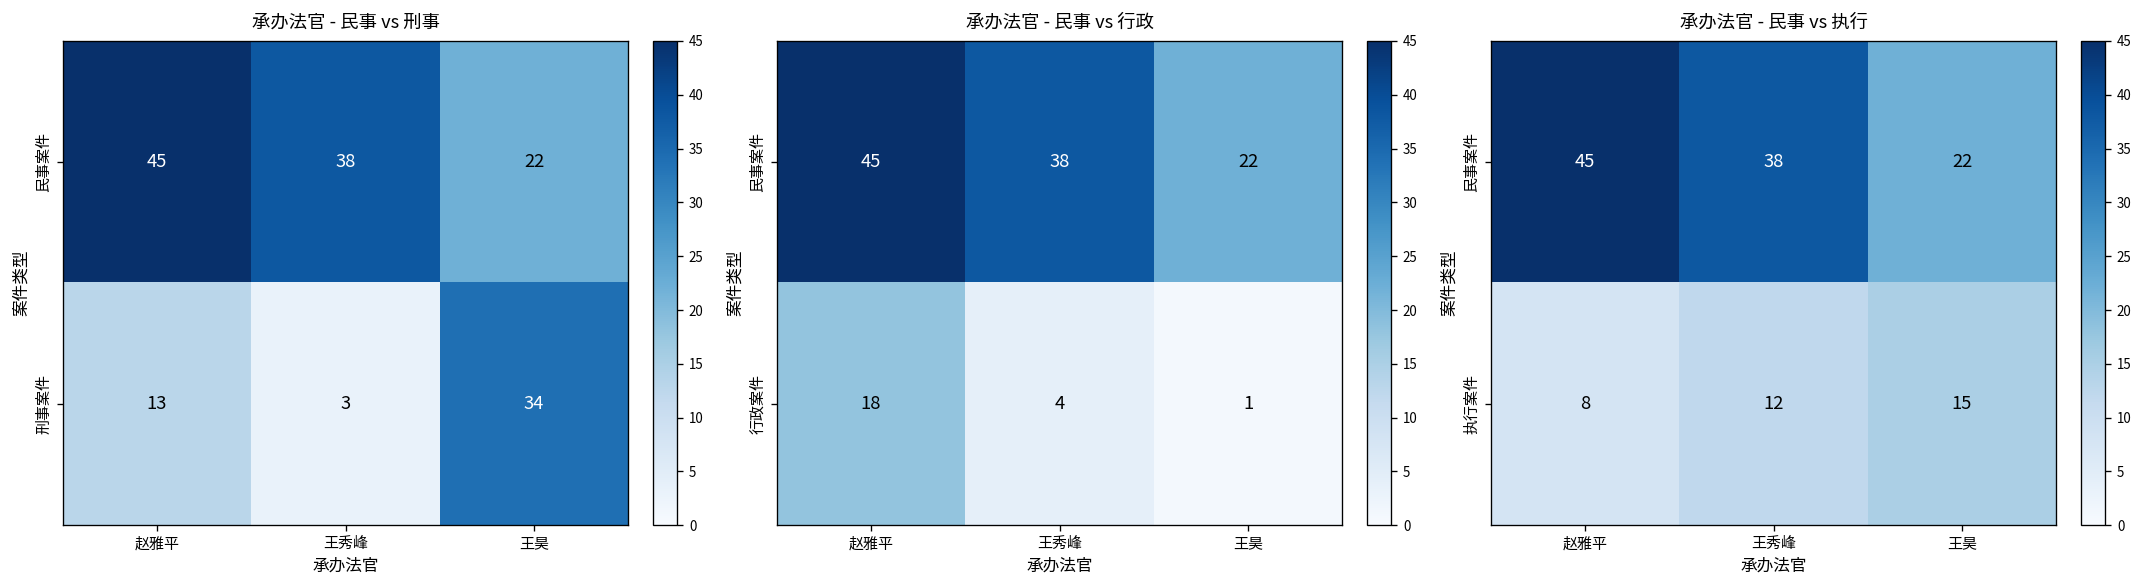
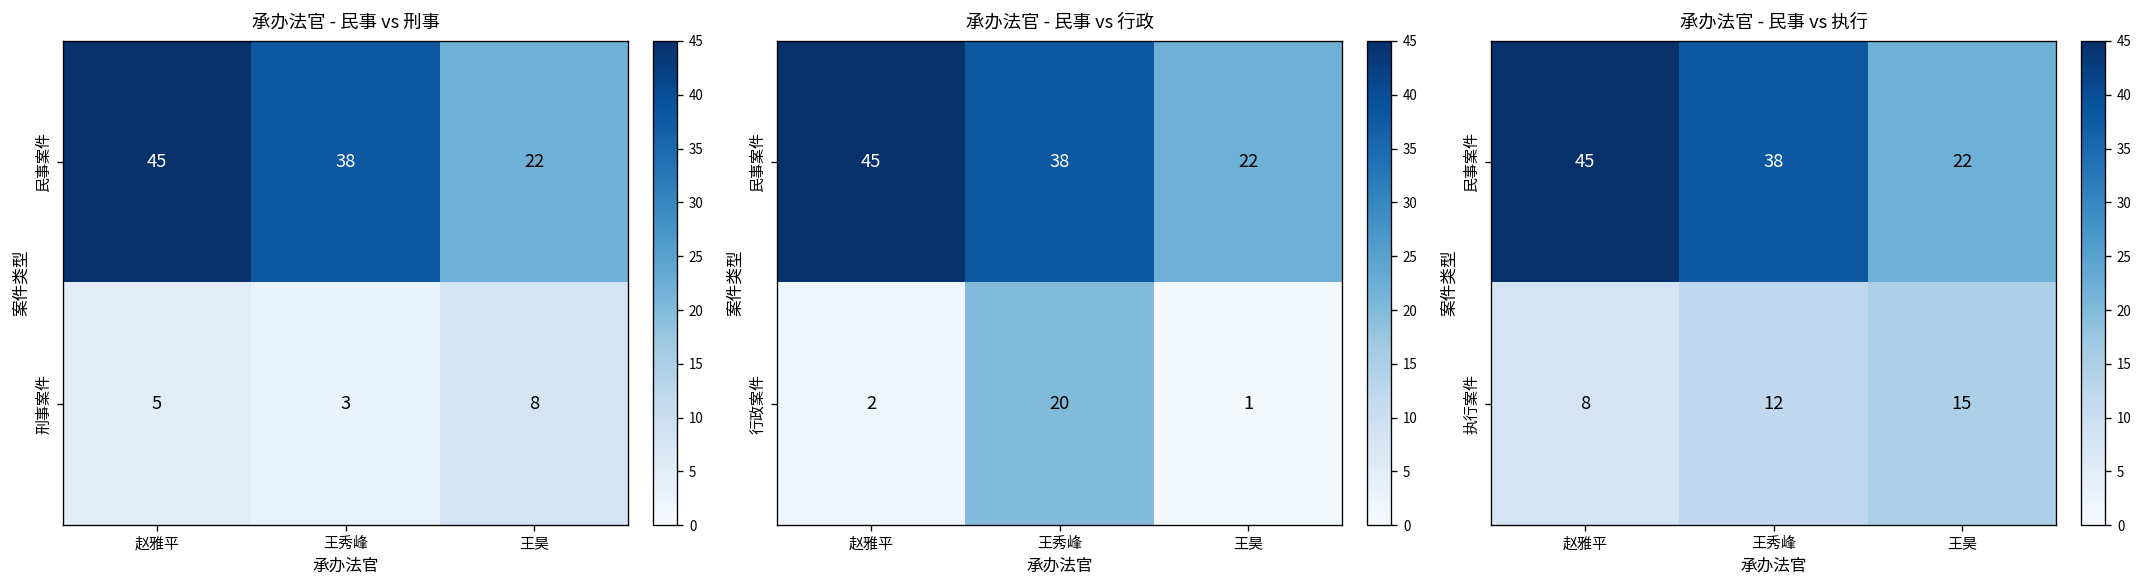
  {
    "承办法官 - 民事 vs 刑事": {
      "民事案件": {
        "赵雅平": 45,
        "王秀峰": 38,
        "王昊": 22
      },
      "刑事案件": {
-       "赵雅平": 13,
+       "赵雅平": 5,
        "王秀峰": 3,
-       "王昊": 34
+       "王昊": 8
      }
    },
    "承办法官 - 民事 vs 行政": {
      "民事案件": {
        "赵雅平": 45,
        "王秀峰": 38,
        "王昊": 22
      },
      "行政案件": {
-       "赵雅平": 18,
-       "王秀峰": 4,
+       "赵雅平": 2,
+       "王秀峰": 20,
        "王昊": 1
      }
    },
    "承办法官 - 民事 vs 执行": {
      "民事案件": {
        "赵雅平": 45,
        "王秀峰": 38,
        "王昊": 22
      },
      "执行案件": {
        "赵雅平": 8,
        "王秀峰": 12,
        "王昊": 15
      }
    }
  }
